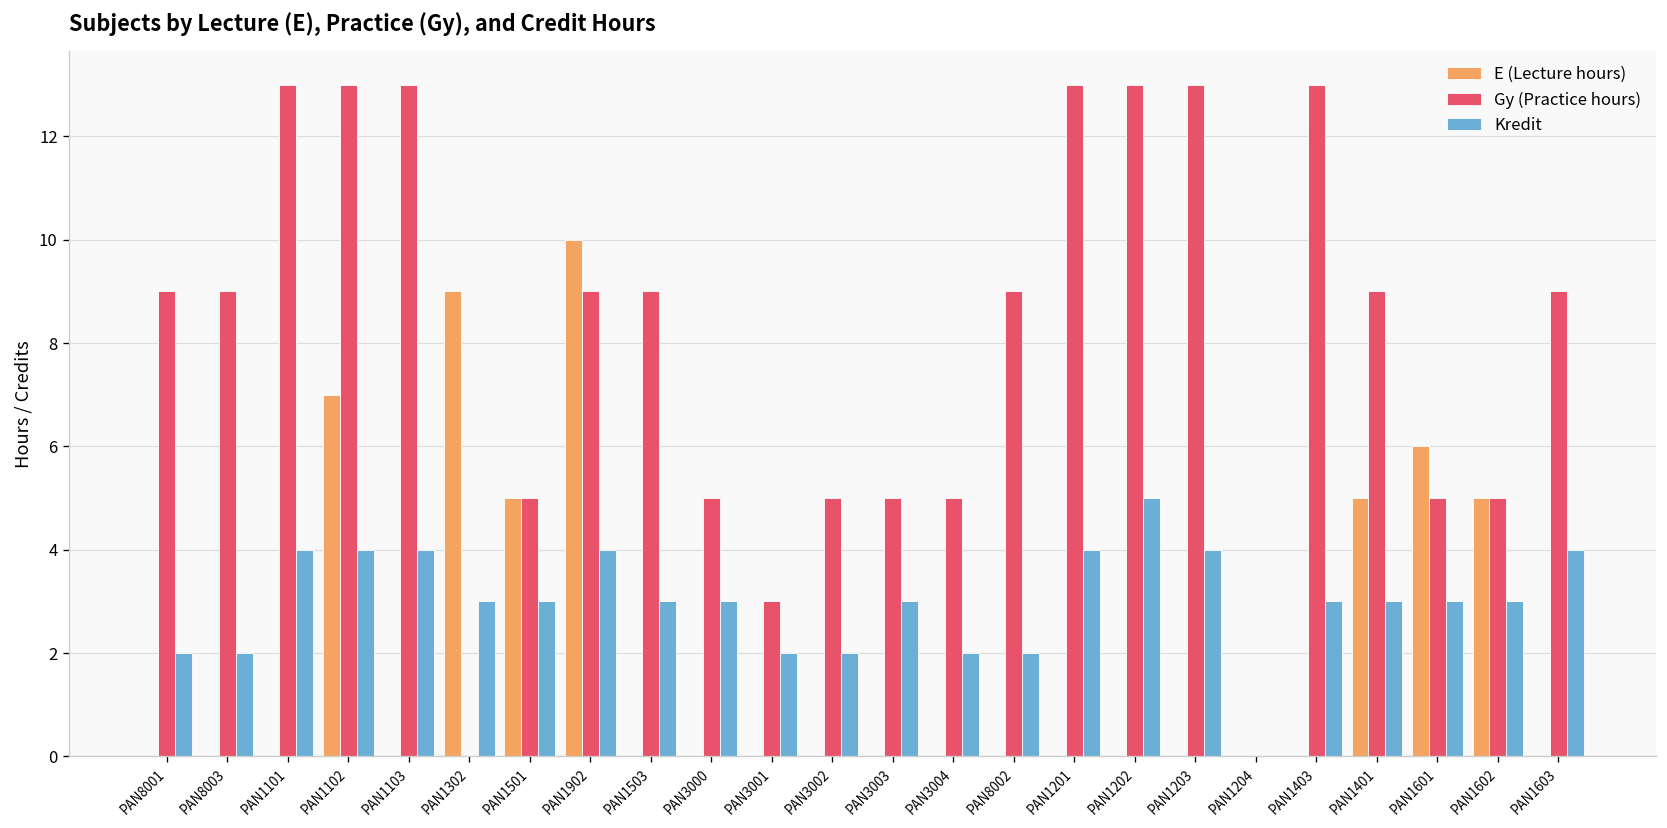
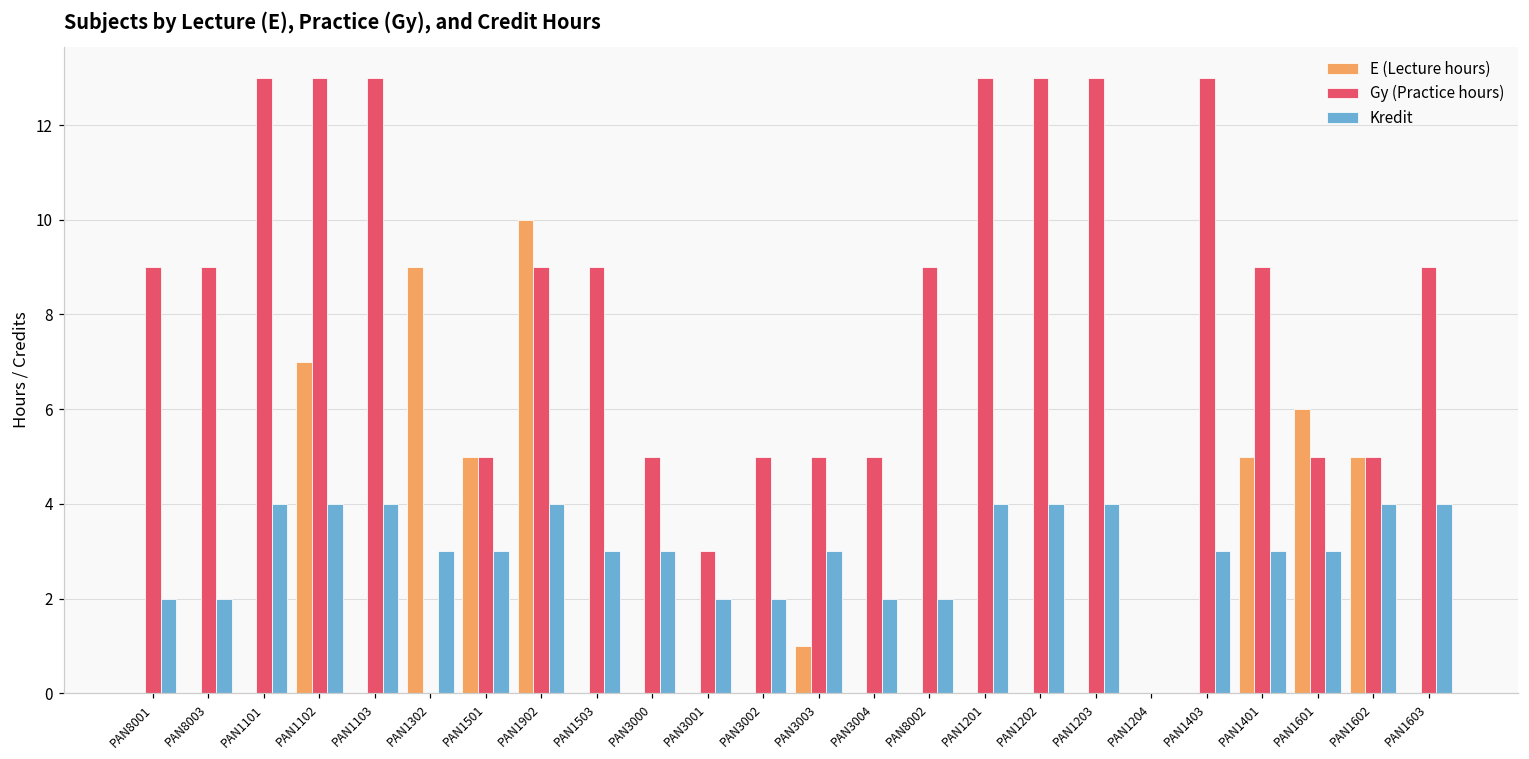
  {
    "E (Lecture hours)": {
      "PAN8001": 0,
      "PAN8003": 0,
      "PAN1101": 0,
      "PAN1102": 7,
      "PAN1103": 0,
      "PAN1302": 9,
      "PAN1501": 5,
      "PAN1902": 10,
      "PAN1503": 0,
      "PAN3000": 0,
      "PAN3001": 0,
      "PAN3002": 0,
-     "PAN3003": 0,
+     "PAN3003": 1,
      "PAN3004": 0,
      "PAN8002": 0,
      "PAN1201": 0,
      "PAN1202": 0,
      "PAN1203": 0,
      "PAN1204": 0,
      "PAN1403": 0,
      "PAN1401": 5,
      "PAN1601": 6,
      "PAN1602": 5,
      "PAN1603": 0
    },
    "Gy (Practice hours)": {
      "PAN8001": 9,
      "PAN8003": 9,
      "PAN1101": 13,
      "PAN1102": 13,
      "PAN1103": 13,
      "PAN1302": 0,
      "PAN1501": 5,
      "PAN1902": 9,
      "PAN1503": 9,
      "PAN3000": 5,
      "PAN3001": 3,
      "PAN3002": 5,
      "PAN3003": 5,
      "PAN3004": 5,
      "PAN8002": 9,
      "PAN1201": 13,
      "PAN1202": 13,
      "PAN1203": 13,
      "PAN1204": 0,
      "PAN1403": 13,
      "PAN1401": 9,
      "PAN1601": 5,
      "PAN1602": 5,
      "PAN1603": 9
    },
    "Kredit": {
      "PAN8001": 2,
      "PAN8003": 2,
      "PAN1101": 4,
      "PAN1102": 4,
      "PAN1103": 4,
      "PAN1302": 3,
      "PAN1501": 3,
      "PAN1902": 4,
      "PAN1503": 3,
      "PAN3000": 3,
      "PAN3001": 2,
      "PAN3002": 2,
      "PAN3003": 3,
      "PAN3004": 2,
      "PAN8002": 2,
      "PAN1201": 4,
-     "PAN1202": 5,
+     "PAN1202": 4,
      "PAN1203": 4,
      "PAN1204": 0,
      "PAN1403": 3,
      "PAN1401": 3,
      "PAN1601": 3,
-     "PAN1602": 3,
+     "PAN1602": 4,
      "PAN1603": 4
    }
  }
